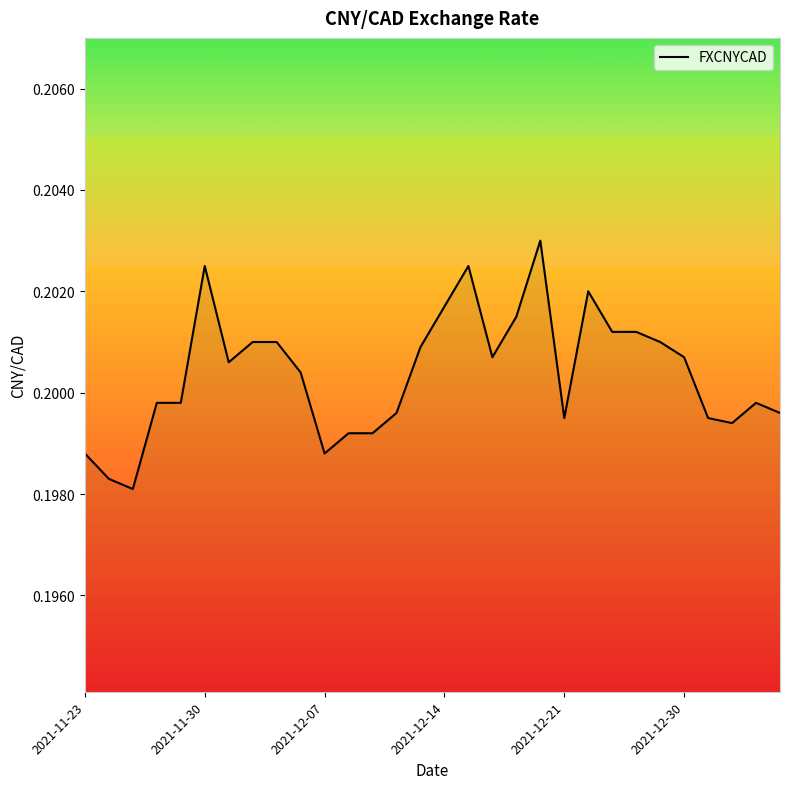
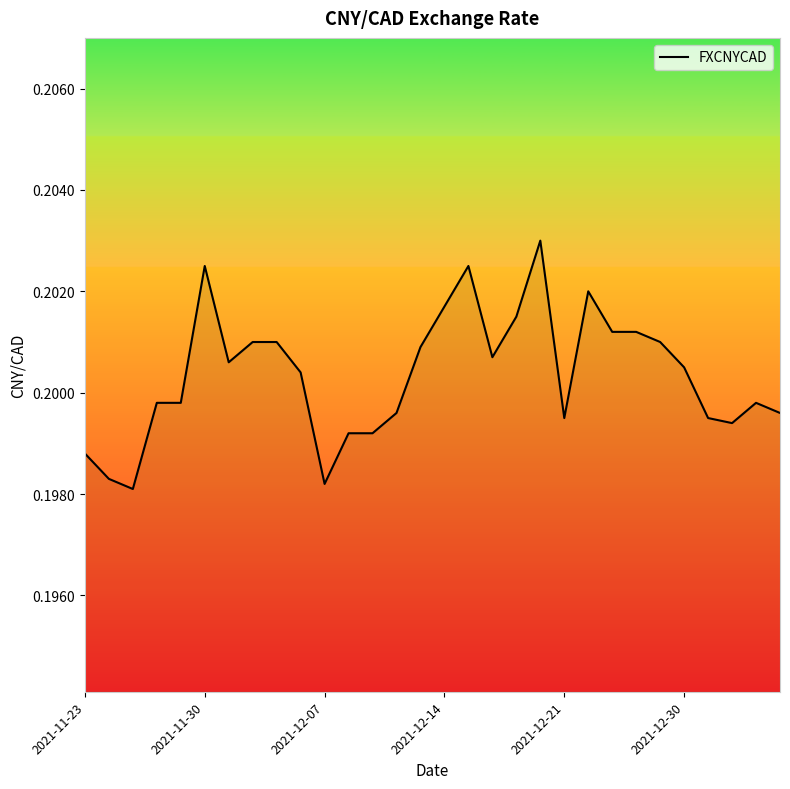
  {
    "2021-11-23": 0.1988,
    "2021-11-30": 0.2025,
-   "2021-12-07": 0.1988,
+   "2021-12-07": 0.1982,
    "2021-12-14": 0.2017,
    "2021-12-21": 0.1995,
-   "2021-12-30": 0.2007
+   "2021-12-30": 0.2005
  }
